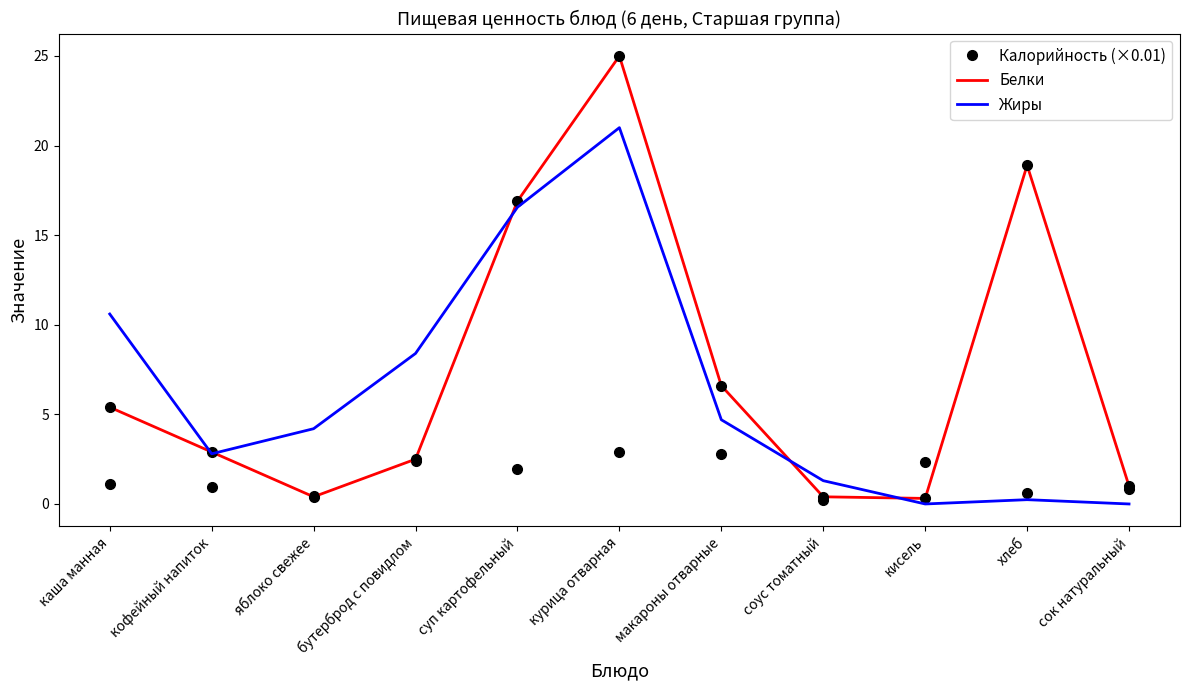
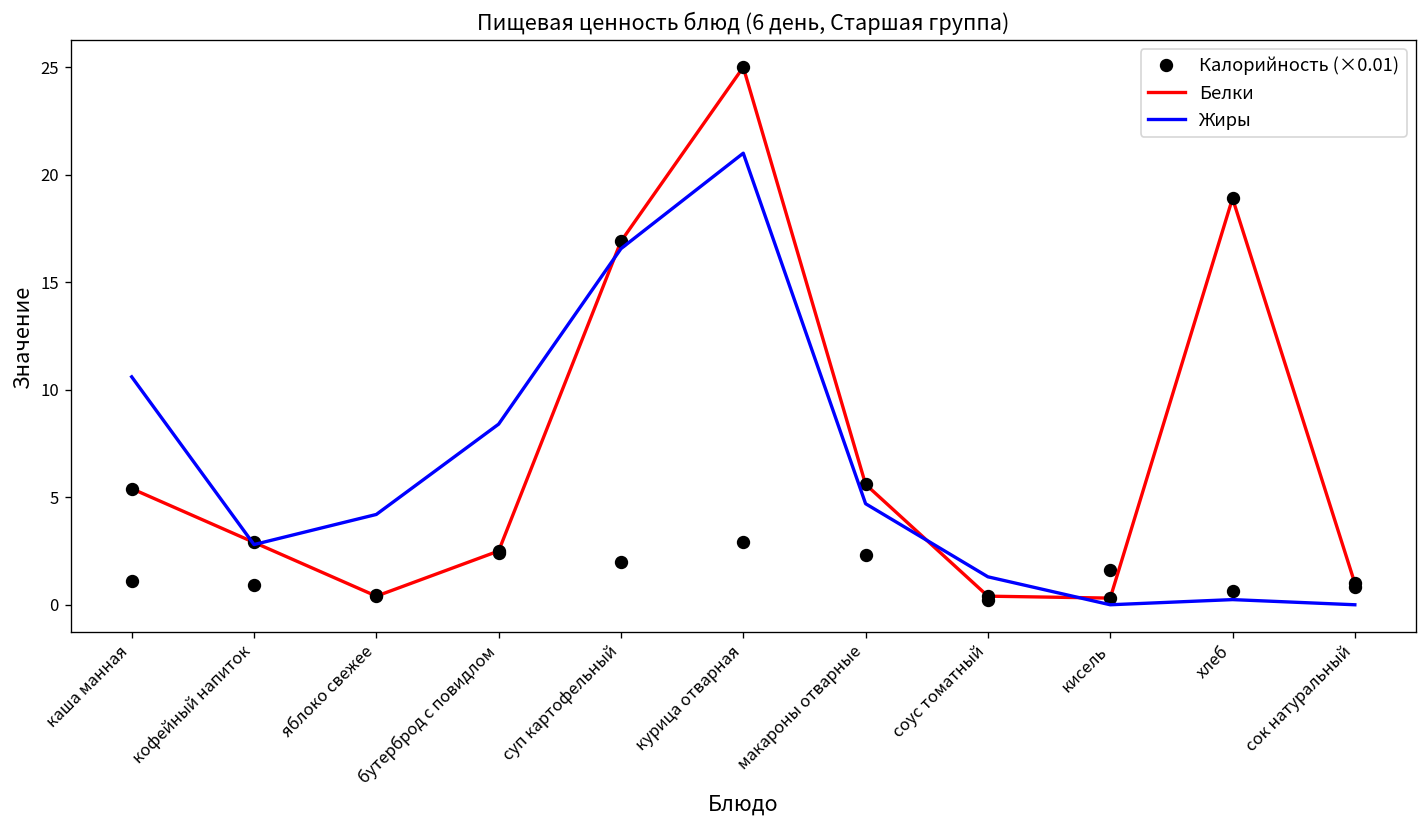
  {
    "Калорийность (×0.01)": {
      "каша манная": 1.1,
      "кофейный напиток": 0.9,
      "суп картофельный": 2.0,
      "курица отварная": 2.9,
-     "макароны отварные": 2.8,
+     "макароны отварные": 2.3,
      "соус томатный": 0.2,
-     "кисель": 2.4,
+     "кисель": 1.6,
      "хлеб": 0.6,
      "сок натуральный": 0.8
    },
    "Белки": {
      "каша манная": 5.4,
      "суп картофельный": 16.9,
      "курица отварная": 25.0,
-     "макароны отварные": 6.6,
+     "макароны отварные": 5.6,
      "соус томатный": 0.4,
      "кисель": 0.3,
      "хлеб": 18.9,
      "сок натуральный": 1.0
    },
    "Жиры": {
      "каша манная": 10.6,
      "яблоко свежее": 4.2,
      "бутерброд с повидлом": 8.4,
      "суп картофельный": 16.6,
      "курица отварная": 21.0,
      "макароны отварные": 4.7,
      "соус томатный": 1.3,
      "кисель": 0.0,
      "хлеб": 0.2,
      "сок натуральный": 0.0
    }
  }
